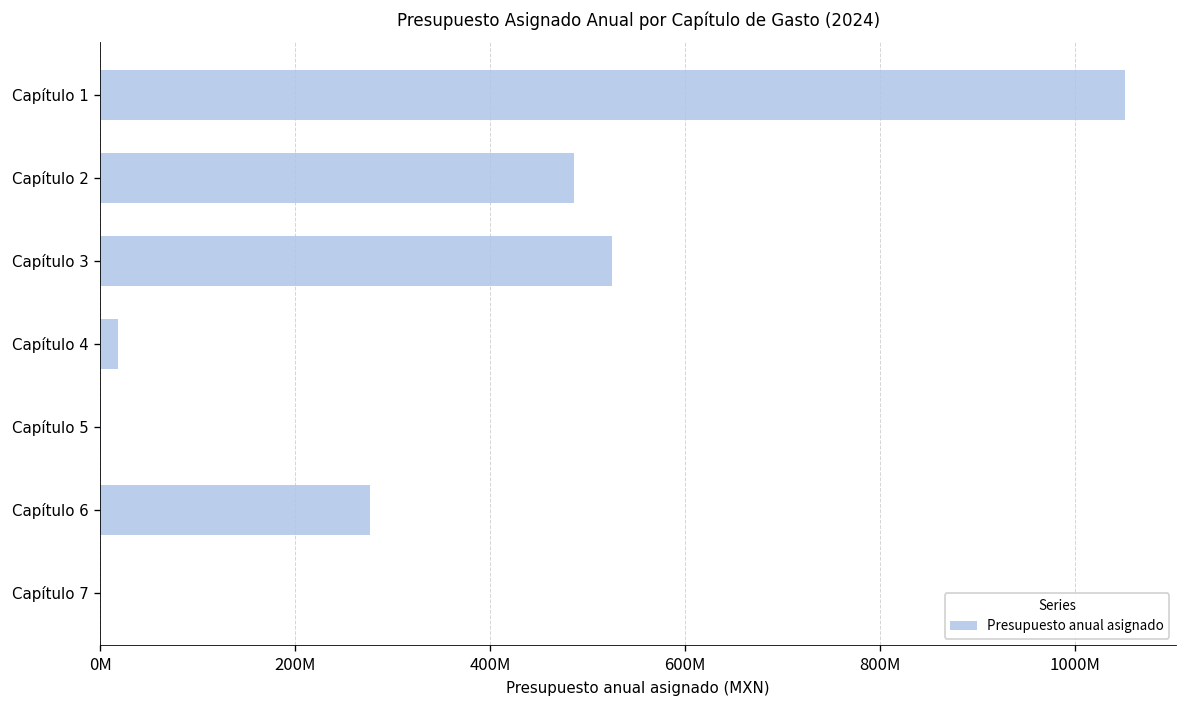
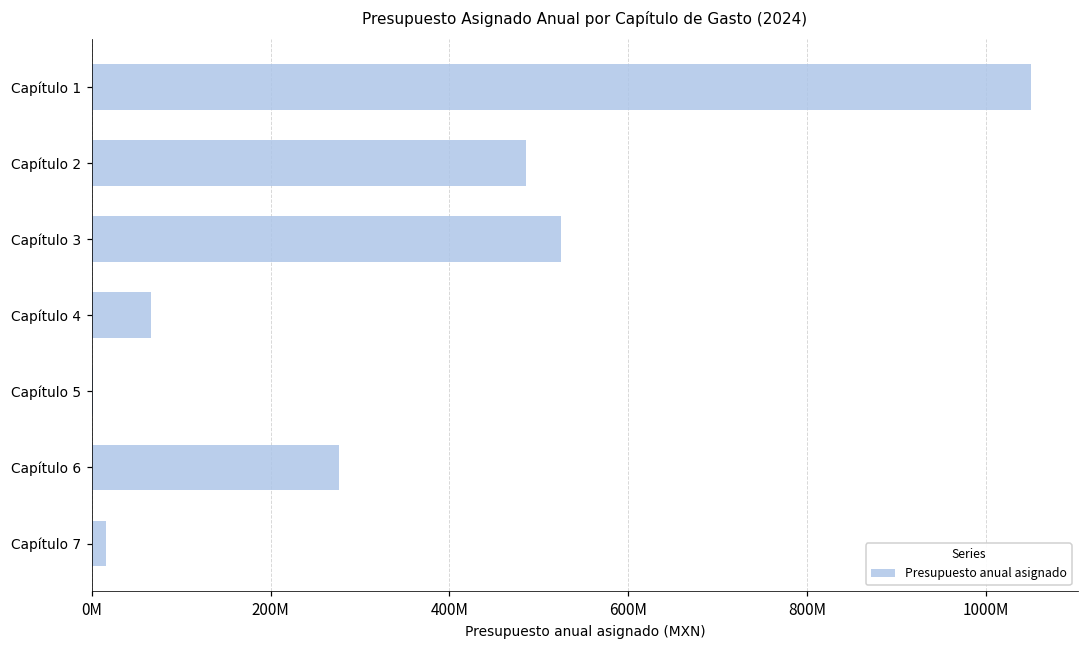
  {
    "Capítulo 1": 1050000000,
    "Capítulo 2": 490000000,
    "Capítulo 3": 530000000,
-   "Capítulo 4": 20000000,
+   "Capítulo 4": 70000000,
    "Capítulo 6": 280000000,
-   "Capítulo 7": 0
+   "Capítulo 7": 20000000
  }
